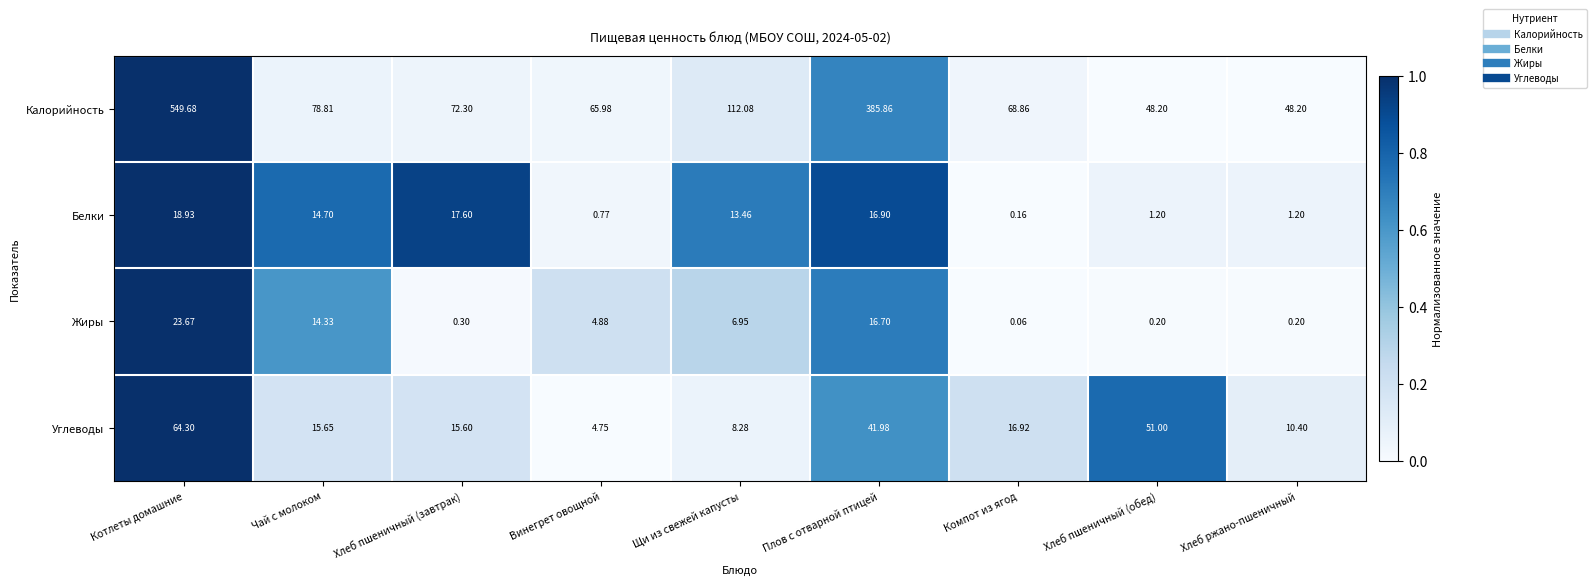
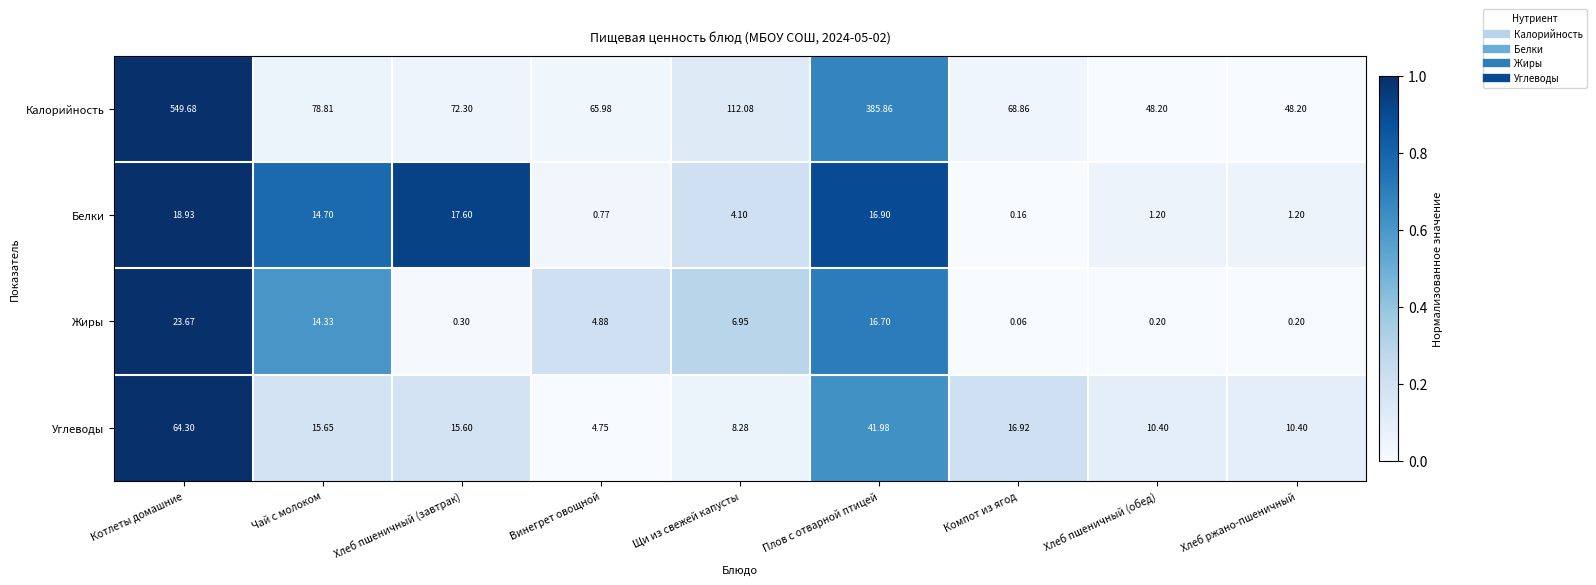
  {
    "Калорийность": {
      "Котлеты домашние": 549.68,
      "Чай с молоком": 78.81,
      "Хлеб пшеничный (завтрак)": 72.30,
      "Винегрет овощной": 65.98,
      "Щи из свежей капусты": 112.08,
      "Плов с отварной птицей": 385.86,
      "Компот из ягод": 68.86,
      "Хлеб пшеничный (обед)": 48.20,
      "Хлеб ржано-пшеничный": 48.20
    },
    "Белки": {
      "Котлеты домашние": 18.93,
      "Чай с молоком": 14.70,
      "Хлеб пшеничный (завтрак)": 17.60,
      "Винегрет овощной": 0.77,
-     "Щи из свежей капусты": 13.46,
+     "Щи из свежей капусты": 4.10,
      "Плов с отварной птицей": 16.90,
      "Компот из ягод": 0.16,
      "Хлеб пшеничный (обед)": 1.20,
      "Хлеб ржано-пшеничный": 1.20
    },
    "Жиры": {
      "Котлеты домашние": 23.67,
      "Чай с молоком": 14.33,
      "Хлеб пшеничный (завтрак)": 0.30,
      "Винегрет овощной": 4.88,
      "Щи из свежей капусты": 6.95,
      "Плов с отварной птицей": 16.70,
      "Компот из ягод": 0.06,
      "Хлеб пшеничный (обед)": 0.20,
      "Хлеб ржано-пшеничный": 0.20
    },
    "Углеводы": {
      "Котлеты домашние": 64.30,
      "Чай с молоком": 15.65,
      "Хлеб пшеничный (завтрак)": 15.60,
      "Винегрет овощной": 4.75,
      "Щи из свежей капусты": 8.28,
      "Плов с отварной птицей": 41.98,
      "Компот из ягод": 16.92,
-     "Хлеб пшеничный (обед)": 51.00,
+     "Хлеб пшеничный (обед)": 10.40,
      "Хлеб ржано-пшеничный": 10.40
    }
  }
